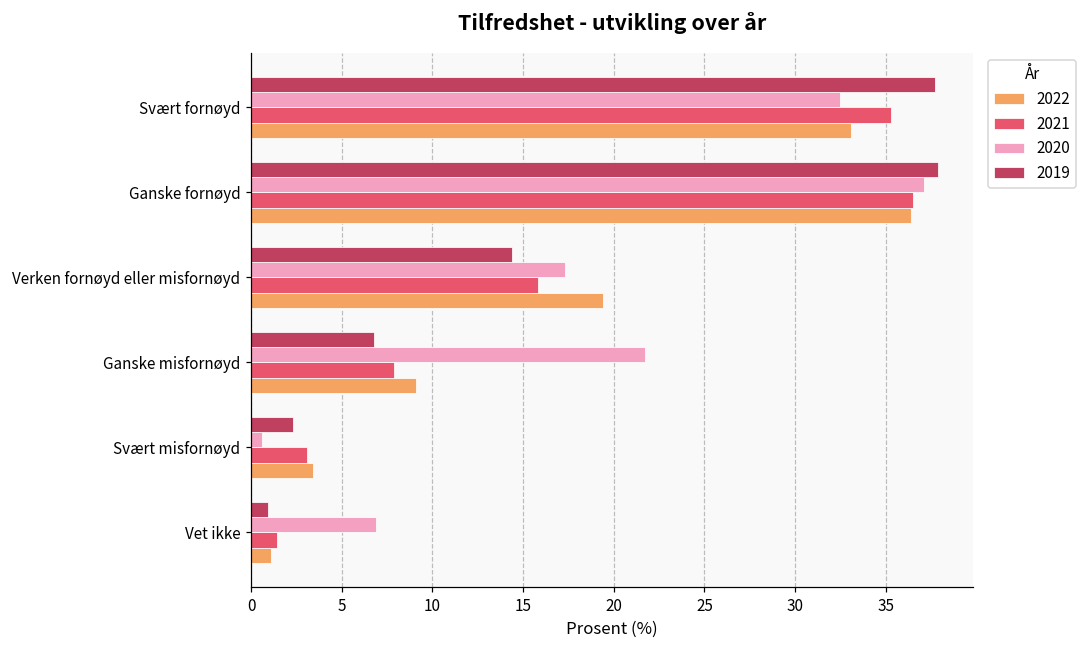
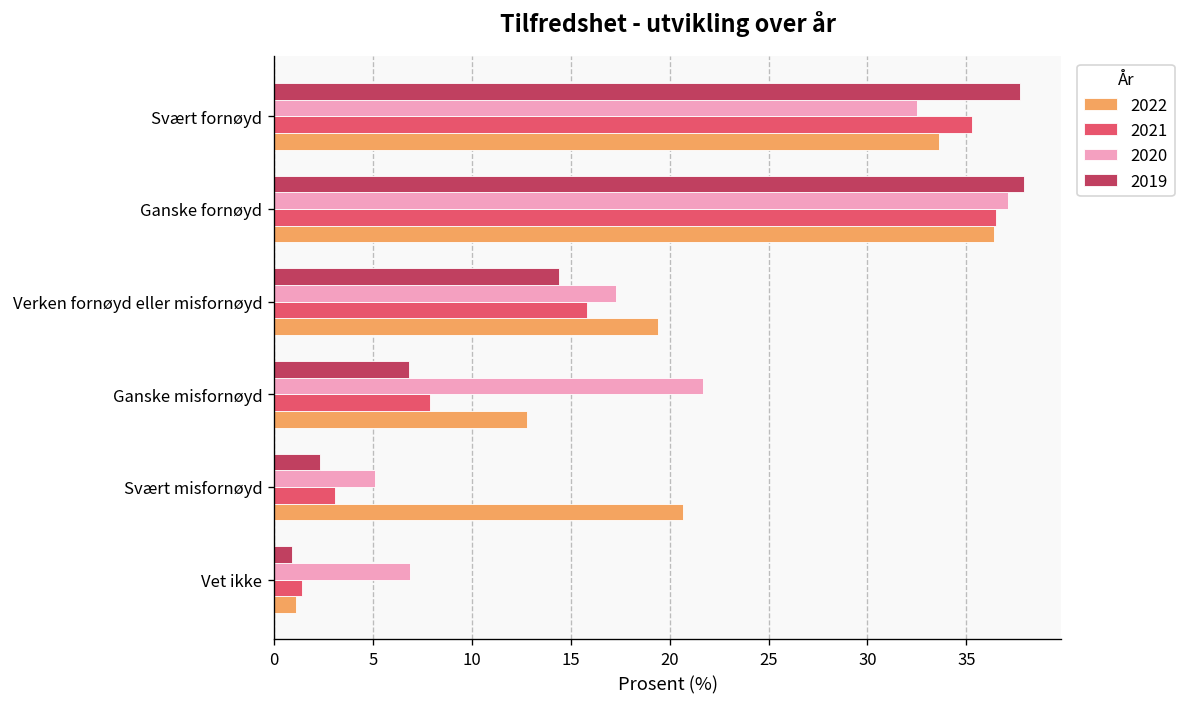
  {
    "2022": {
-     "Svært fornøyd": 33.1,
+     "Svært fornøyd": 33.6,
      "Ganske fornøyd": 36.4,
      "Verken fornøyd eller misfornøyd": 19.4,
-     "Ganske misfornøyd": 9.1,
-     "Svært misfornøyd": 3.4,
+     "Ganske misfornøyd": 12.8,
+     "Svært misfornøyd": 20.7,
      "Vet ikke": 1.1
    },
    "2020": {
      "Svært fornøyd": 32.5,
      "Ganske fornøyd": 37.1,
      "Verken fornøyd eller misfornøyd": 17.3,
      "Ganske misfornøyd": 21.7,
-     "Svært misfornøyd": 0.6,
+     "Svært misfornøyd": 5.1,
      "Vet ikke": 6.9
    }
  }
